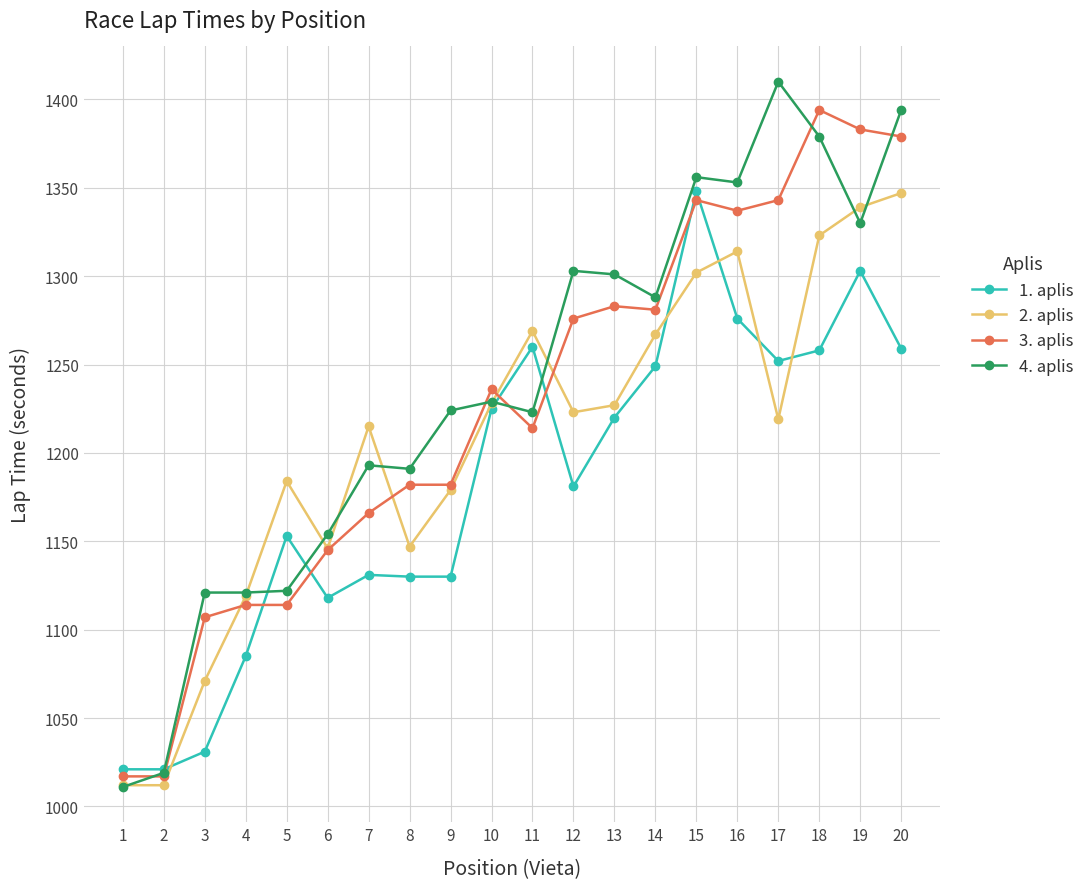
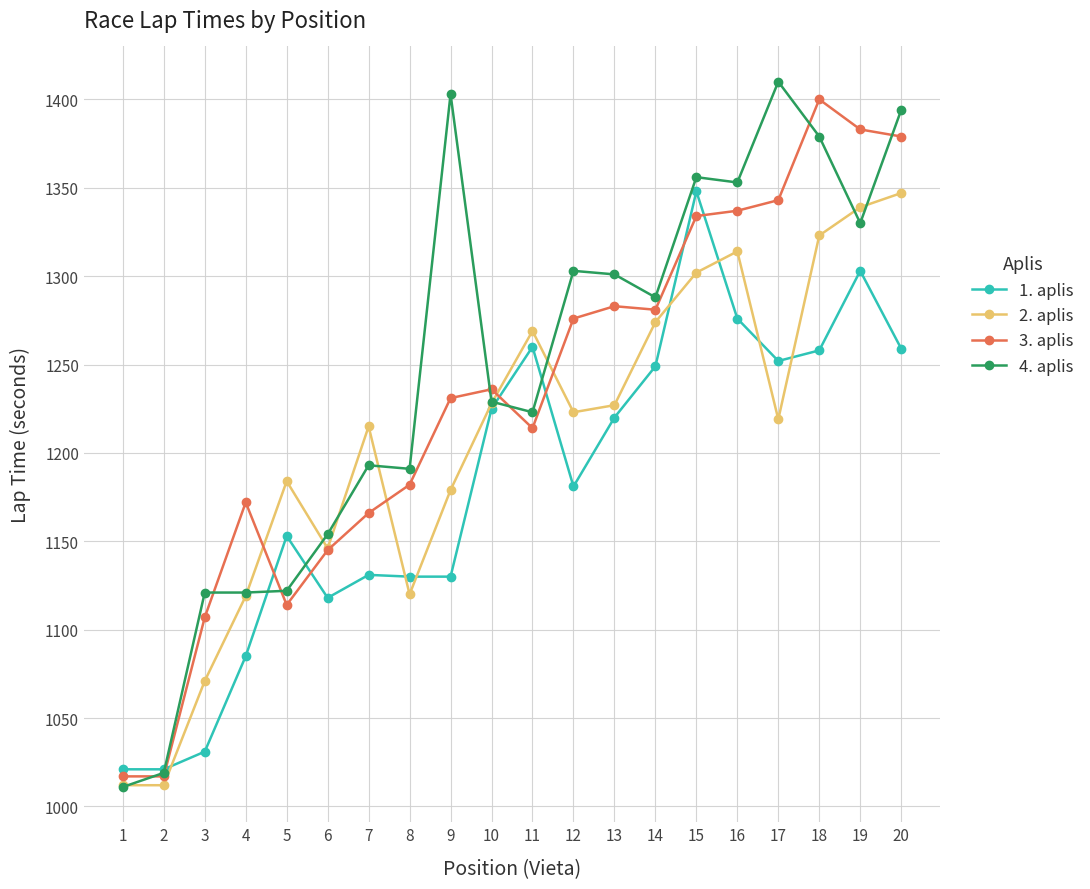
  {
    "1. aplis": {
      "1": 1021,
      "2": 1021,
      "3": 1031,
      "4": 1085,
      "5": 1153,
      "6": 1118,
      "7": 1131,
      "8": 1130,
      "9": 1130,
      "10": 1225,
      "11": 1260,
      "12": 1181,
      "13": 1220,
      "14": 1249,
      "15": 1348,
      "16": 1276,
      "17": 1252,
      "18": 1258,
      "19": 1303,
      "20": 1259
    },
    "2. aplis": {
      "2": 1012,
      "3": 1071,
      "4": 1119,
      "5": 1184,
      "7": 1215,
-     "8": 1147,
+     "8": 1120,
      "9": 1179,
      "11": 1269,
      "12": 1223,
      "13": 1227,
-     "14": 1267,
+     "14": 1274,
      "15": 1302,
      "16": 1314,
      "17": 1219,
      "18": 1323,
      "19": 1339,
      "20": 1347
    },
    "3. aplis": {
      "1": 1017,
      "2": 1017,
      "3": 1107,
-     "4": 1114,
+     "4": 1172,
      "5": 1114,
      "7": 1166,
      "8": 1182,
-     "9": 1182,
+     "9": 1231,
      "10": 1236,
      "11": 1214,
      "12": 1276,
      "13": 1283,
      "14": 1281,
-     "15": 1343,
+     "15": 1334,
      "16": 1337,
      "17": 1343,
-     "18": 1394,
+     "18": 1400,
      "19": 1383,
      "20": 1379
    },
    "4. aplis": {
      "2": 1019,
      "3": 1121,
      "4": 1121,
      "5": 1122,
      "6": 1154,
      "7": 1193,
      "8": 1191,
-     "9": 1224,
+     "9": 1403,
      "11": 1223,
      "12": 1303,
      "13": 1301,
      "14": 1288,
      "15": 1356,
      "16": 1353,
      "17": 1410,
      "18": 1379,
      "19": 1330,
      "20": 1394
    }
  }
